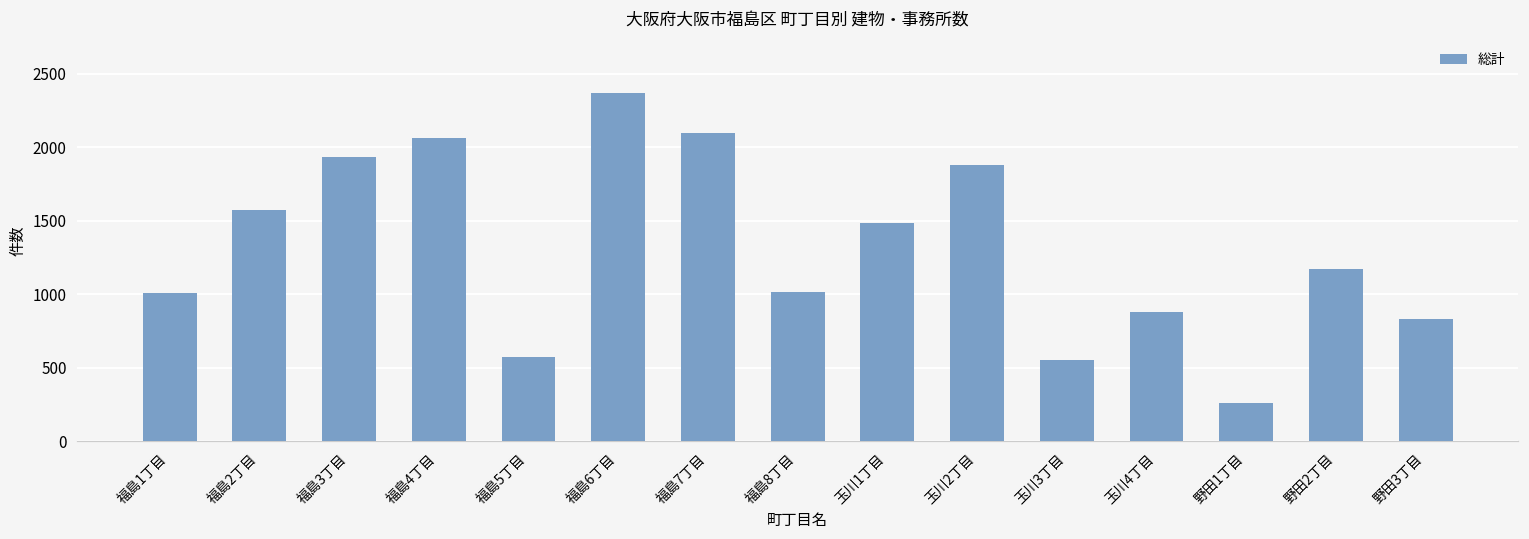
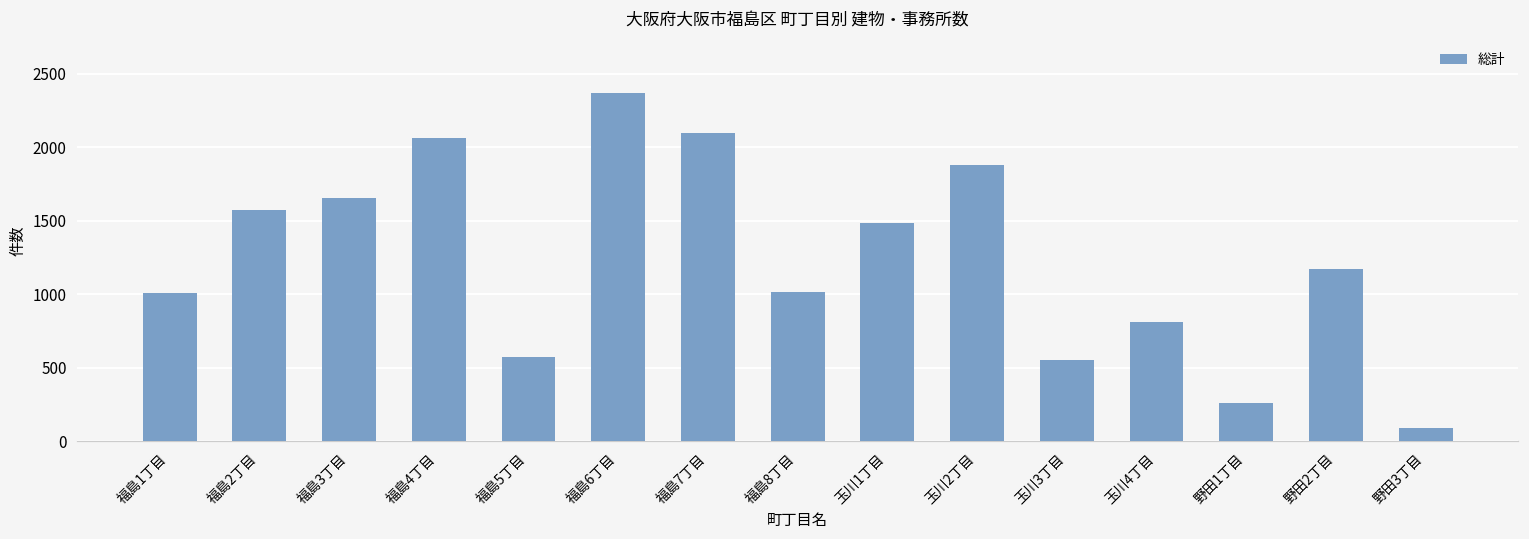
  {
    "福島1丁目": 1010,
    "福島2丁目": 1580,
-   "福島3丁目": 1930,
+   "福島3丁目": 1650,
    "福島4丁目": 2070,
    "福島5丁目": 580,
    "福島6丁目": 2370,
    "福島7丁目": 2100,
    "福島8丁目": 1010,
    "玉川1丁目": 1480,
    "玉川2丁目": 1880,
    "玉川3丁目": 550,
-   "玉川4丁目": 880,
+   "玉川4丁目": 810,
    "野田1丁目": 260,
    "野田2丁目": 1170,
-   "野田3丁目": 830
+   "野田3丁目": 90
  }
